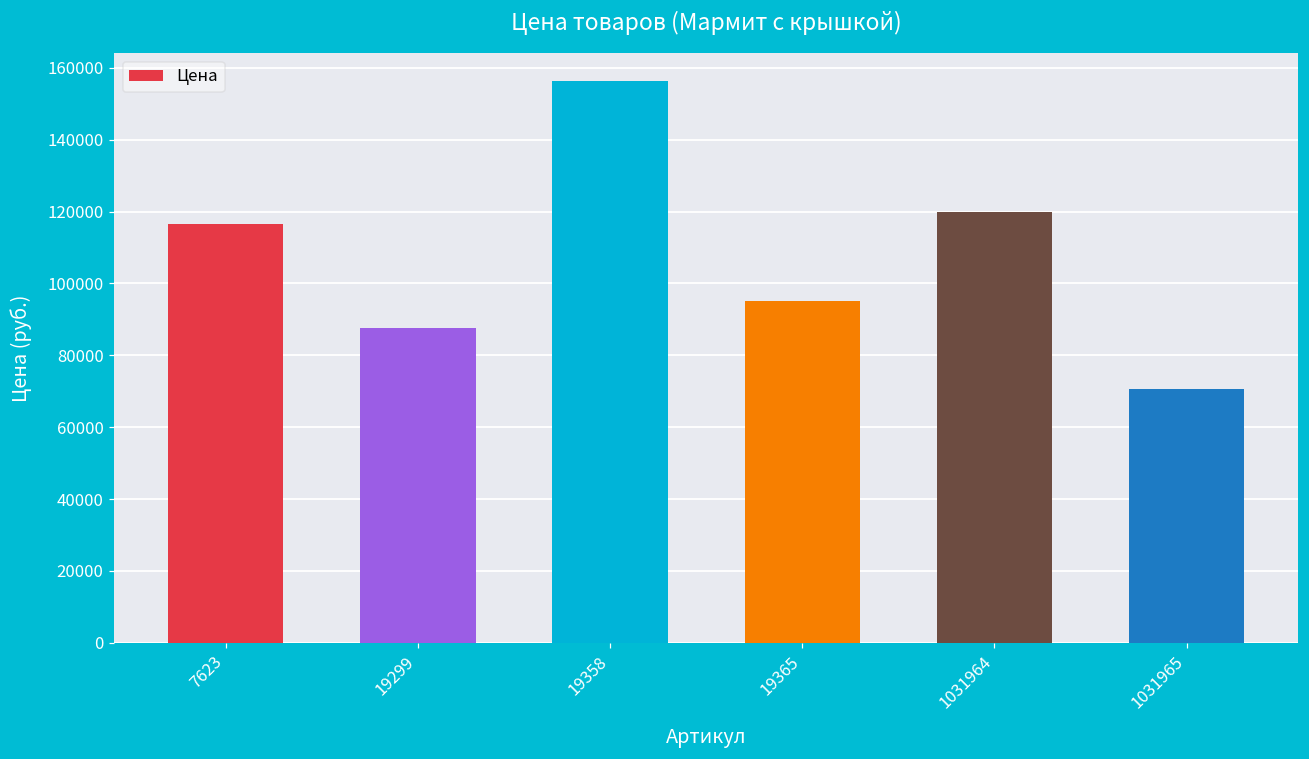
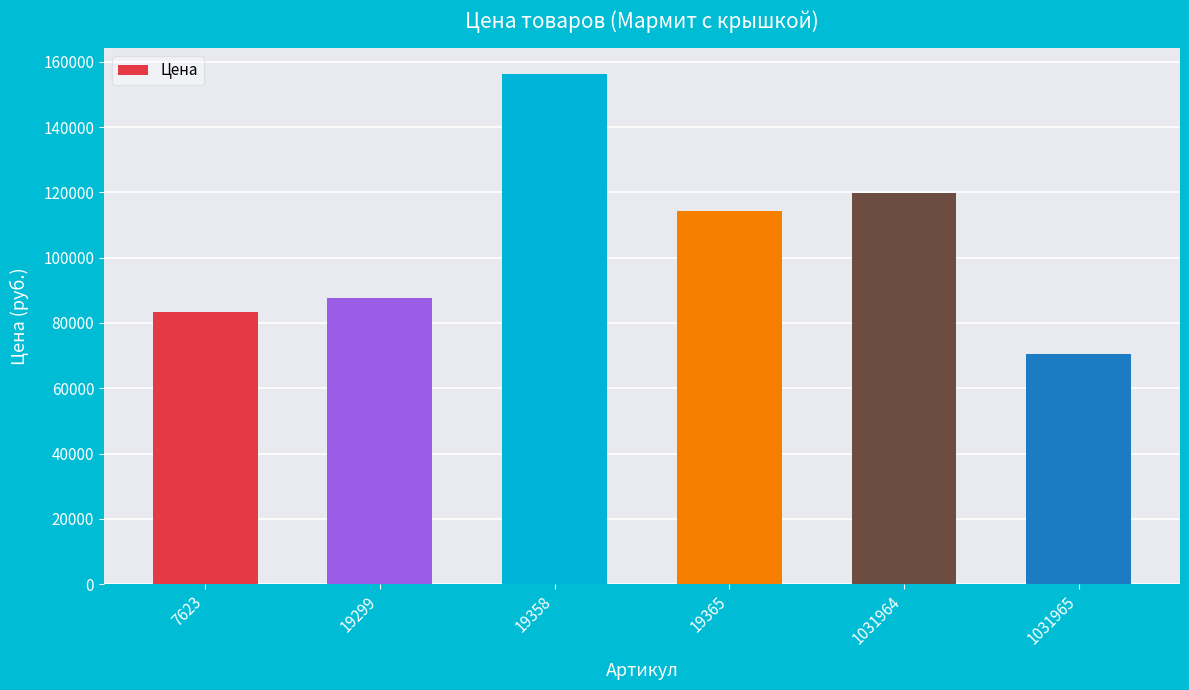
  {
-   "7623": 117000,
+   "7623": 83000,
    "19299": 88000,
    "19358": 156000,
-   "19365": 95000,
+   "19365": 114000,
    "1031964": 120000,
    "1031965": 71000
  }
